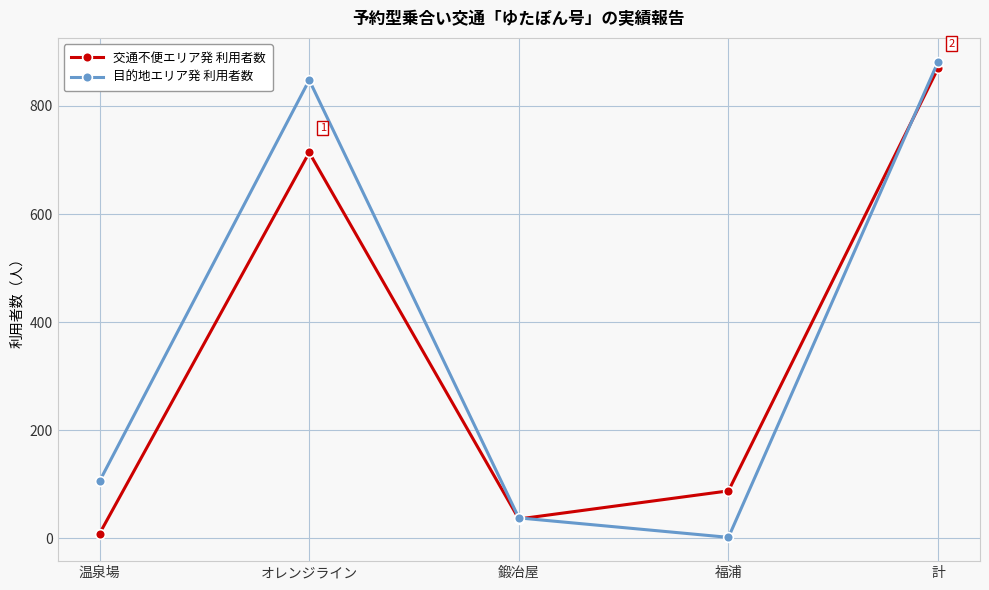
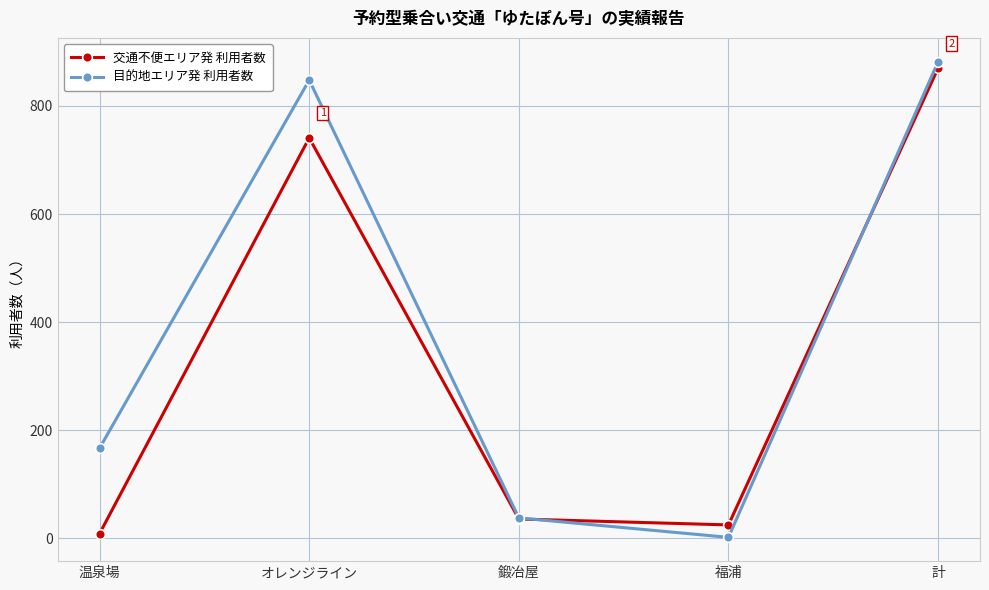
  {
    "交通不便エリア発 利用者数": {
      "温泉場": 10,
-     "オレンジライン": 710,
-     "福浦": 90,
+     "オレンジライン": 740,
+     "福浦": 30,
      "計": 870
    },
    "目的地エリア発 利用者数": {
-     "温泉場": 110,
+     "温泉場": 170,
      "オレンジライン": 850,
      "福浦": 0
    }
  }
